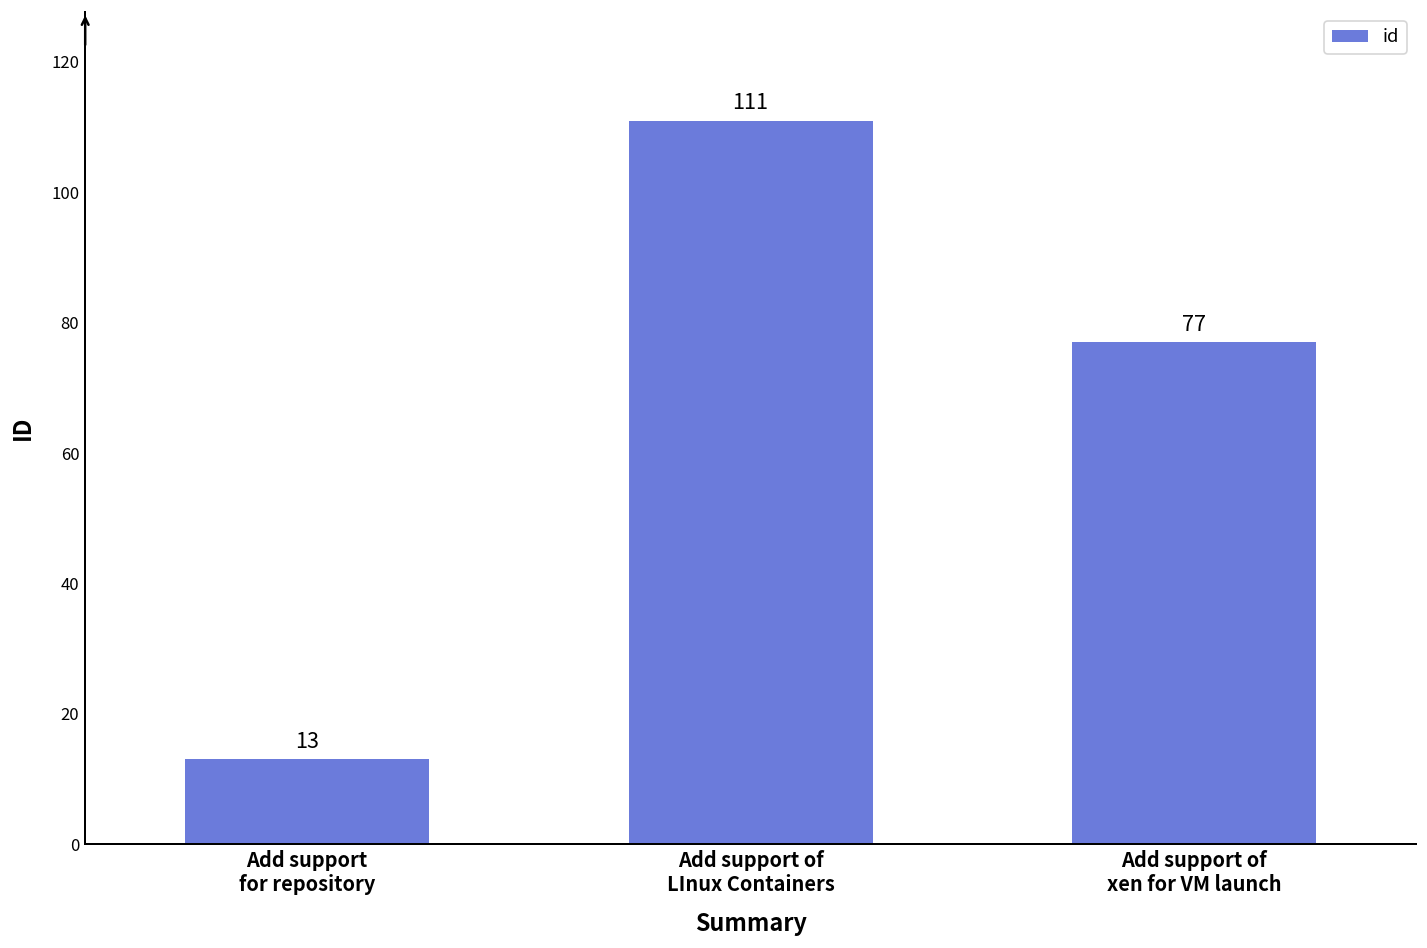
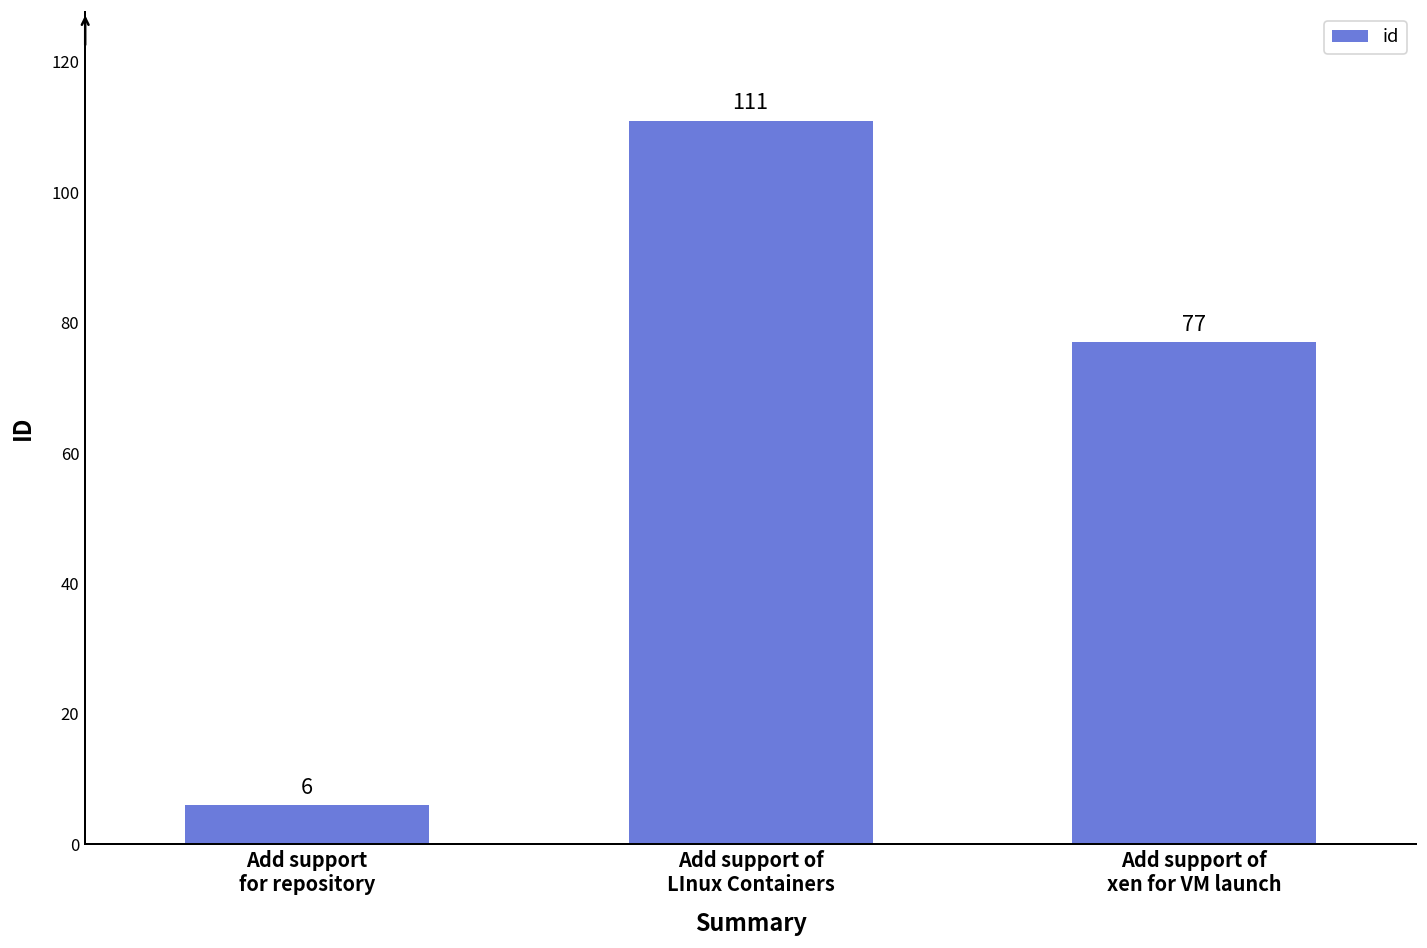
  {
-   "Add support for repository": 13,
+   "Add support for repository": 6,
    "Add support of LInux Containers": 111,
    "Add support of xen for VM launch": 77
  }
